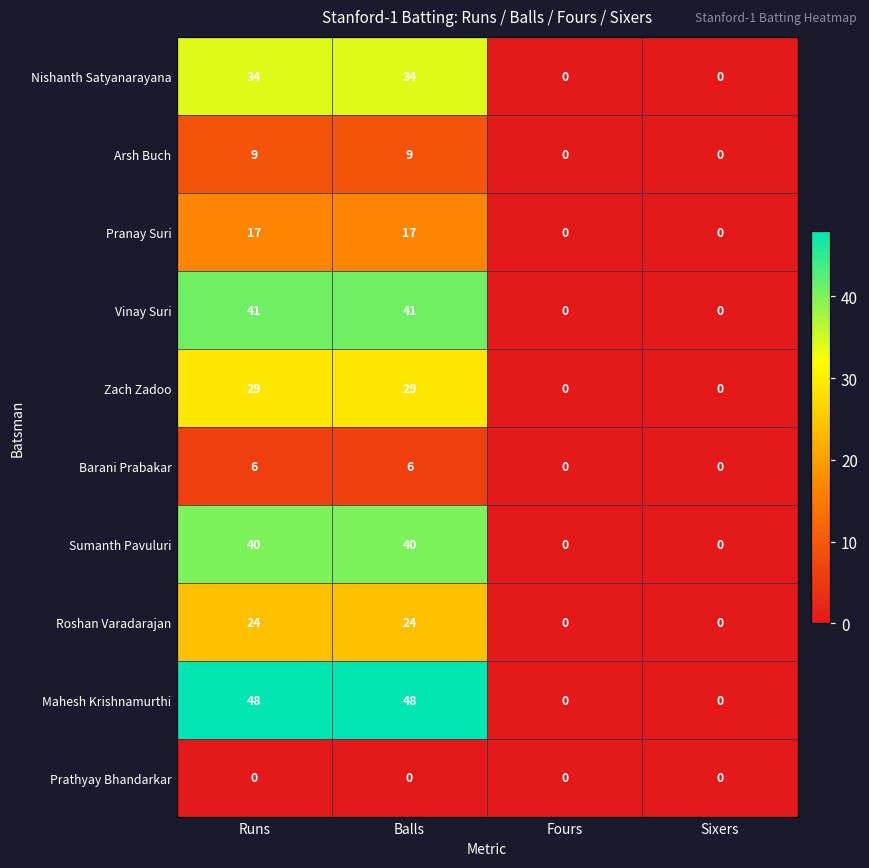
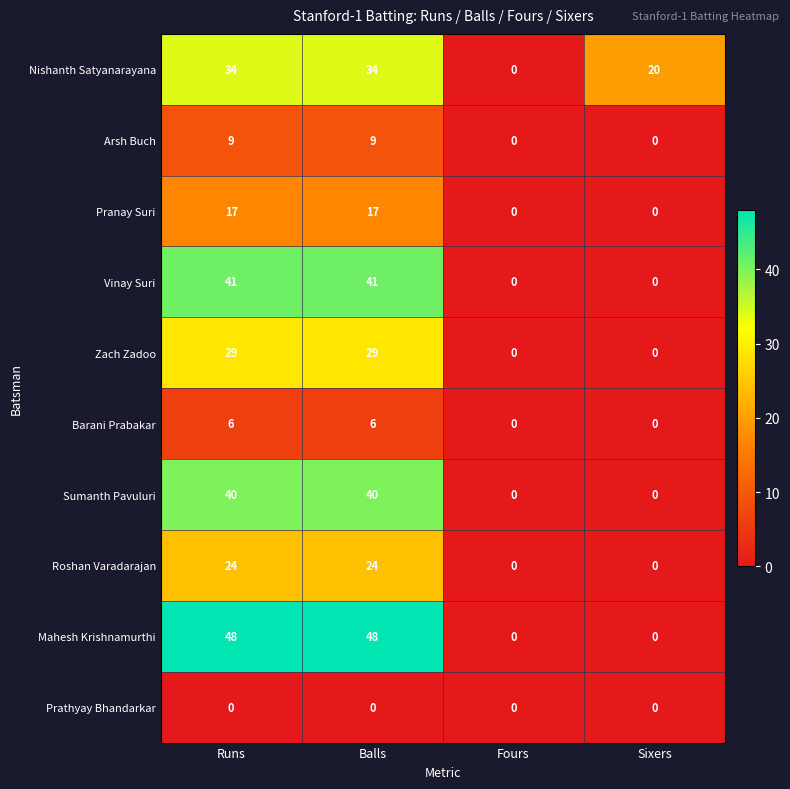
  {
    "Nishanth Satyanarayana": {
      "Runs": 34,
      "Balls": 34,
      "Fours": 0,
-     "Sixers": 0
+     "Sixers": 20
    },
    "Arsh Buch": {
      "Runs": 9,
      "Balls": 9,
      "Fours": 0,
      "Sixers": 0
    },
    "Pranay Suri": {
      "Runs": 17,
      "Balls": 17,
      "Fours": 0,
      "Sixers": 0
    },
    "Vinay Suri": {
      "Runs": 41,
      "Balls": 41,
      "Fours": 0,
      "Sixers": 0
    },
    "Zach Zadoo": {
      "Runs": 29,
      "Balls": 29,
      "Fours": 0,
      "Sixers": 0
    },
    "Barani Prabakar": {
      "Runs": 6,
      "Balls": 6,
      "Fours": 0,
      "Sixers": 0
    },
    "Sumanth Pavuluri": {
      "Runs": 40,
      "Balls": 40,
      "Fours": 0,
      "Sixers": 0
    },
    "Roshan Varadarajan": {
      "Runs": 24,
      "Balls": 24,
      "Fours": 0,
      "Sixers": 0
    },
    "Mahesh Krishnamurthi": {
      "Runs": 48,
      "Balls": 48,
      "Fours": 0,
      "Sixers": 0
    },
    "Prathyay Bhandarkar": {
      "Runs": 0,
      "Balls": 0,
      "Fours": 0,
      "Sixers": 0
    }
  }
